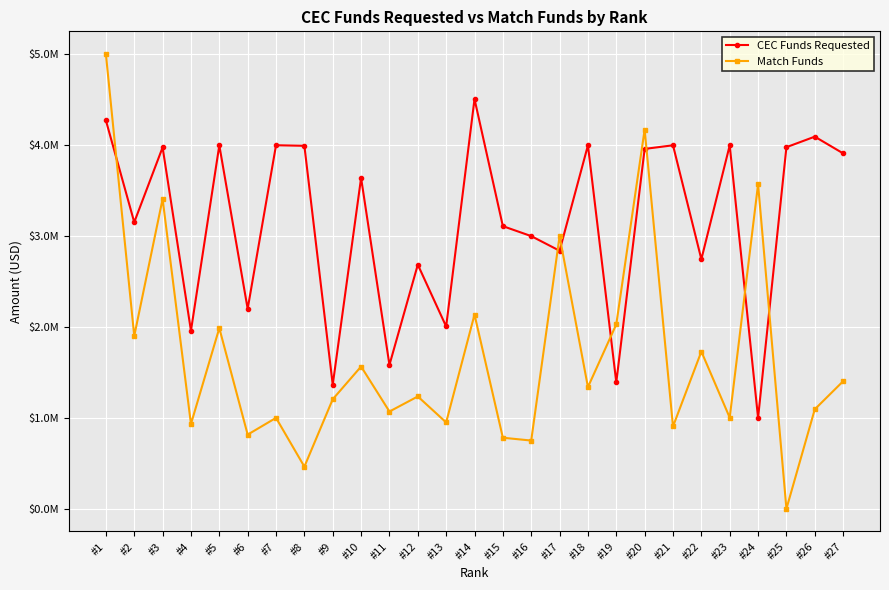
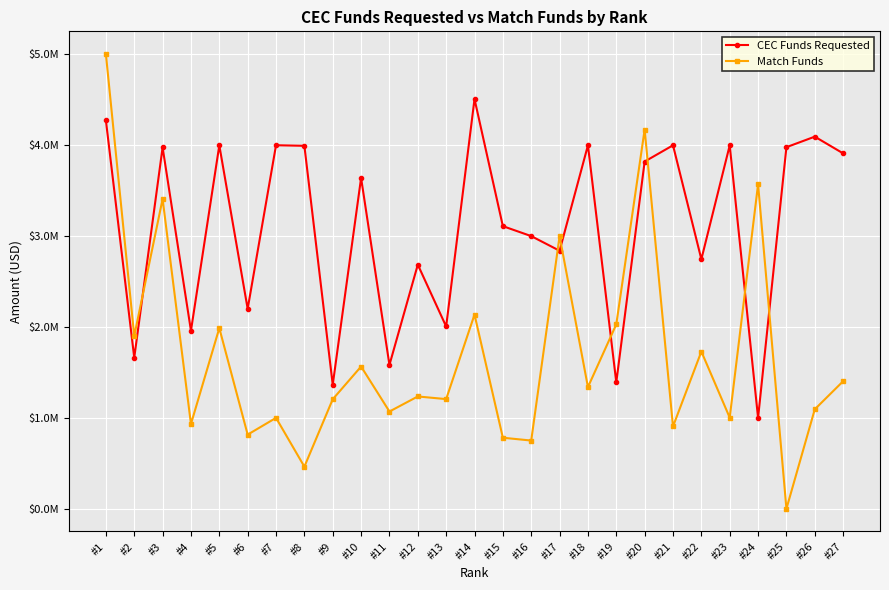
  {
    "CEC Funds Requested": {
      "#1": "$4300000",
-     "#2": "$3200000",
+     "#2": "$1700000",
      "#3": "$4000000",
      "#4": "$2000000",
      "#5": "$4000000",
      "#6": "$2200000",
      "#7": "$4000000",
      "#8": "$4000000",
      "#9": "$1400000",
      "#10": "$3600000",
      "#11": "$1600000",
      "#12": "$2700000",
      "#13": "$2000000",
      "#14": "$4500000",
      "#15": "$3100000",
      "#16": "$3000000",
      "#17": "$2800000",
      "#18": "$4000000",
      "#19": "$1400000",
-     "#20": "$4000000",
+     "#20": "$3800000",
      "#21": "$4000000",
      "#22": "$2700000",
      "#23": "$4000000",
      "#24": "$1000000",
      "#25": "$4000000",
      "#26": "$4100000",
      "#27": "$3900000"
    },
    "Match Funds": {
      "#1": "$5000000",
      "#2": "$1900000",
      "#3": "$3400000",
      "#4": "$900000",
      "#5": "$2000000",
      "#6": "$800000",
      "#7": "$1000000",
      "#8": "$500000",
      "#9": "$1200000",
      "#10": "$1600000",
      "#11": "$1100000",
      "#12": "$1200000",
-     "#13": "$900000",
+     "#13": "$1200000",
      "#14": "$2100000",
      "#15": "$800000",
      "#16": "$800000",
      "#17": "$3000000",
      "#18": "$1300000",
      "#19": "$2000000",
      "#20": "$4200000",
      "#21": "$900000",
      "#22": "$1700000",
      "#23": "$1000000",
      "#24": "$3600000",
      "#25": "$0",
      "#26": "$1100000",
      "#27": "$1400000"
    }
  }
